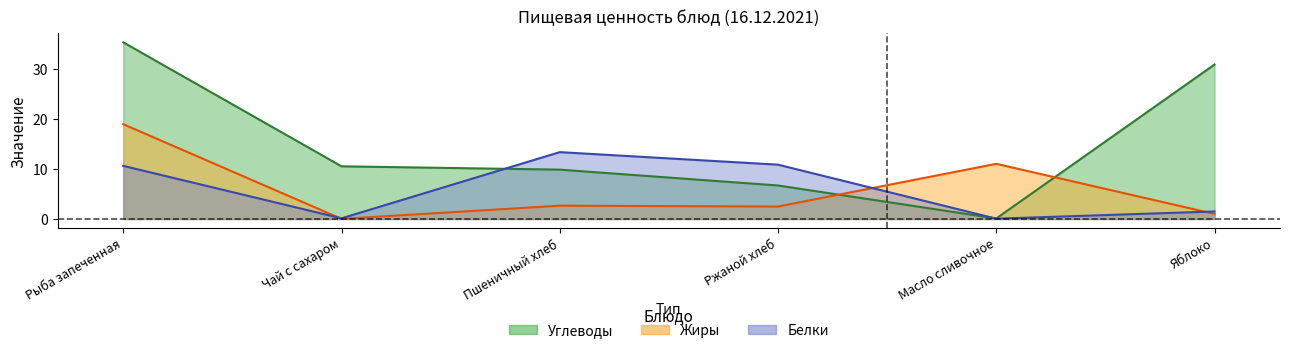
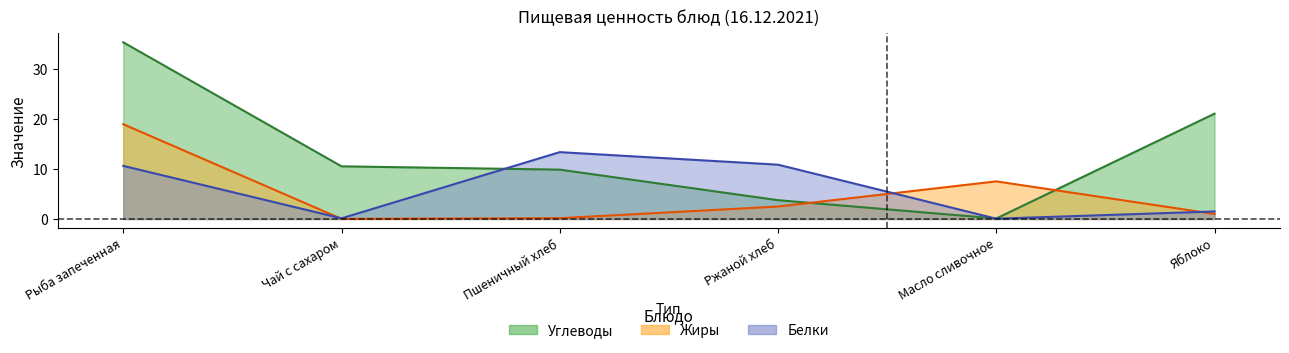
  {
    "Углеводы": {
      "Рыба запеченная": 35,
      "Чай с сахаром": 11,
      "Пшеничный хлеб": 10,
-     "Ржаной хлеб": 7,
-     "Яблоко": 31
+     "Ржаной хлеб": 4,
+     "Яблоко": 21
    },
    "Жиры": {
      "Рыба запеченная": 19,
-     "Пшеничный хлеб": 3,
+     "Пшеничный хлеб": 0,
      "Ржаной хлеб": 2,
-     "Масло сливочное": 11
+     "Масло сливочное": 8
    },
    "Белки": {
      "Рыба запеченная": 11,
      "Пшеничный хлеб": 13,
      "Ржаной хлеб": 11
    }
  }
